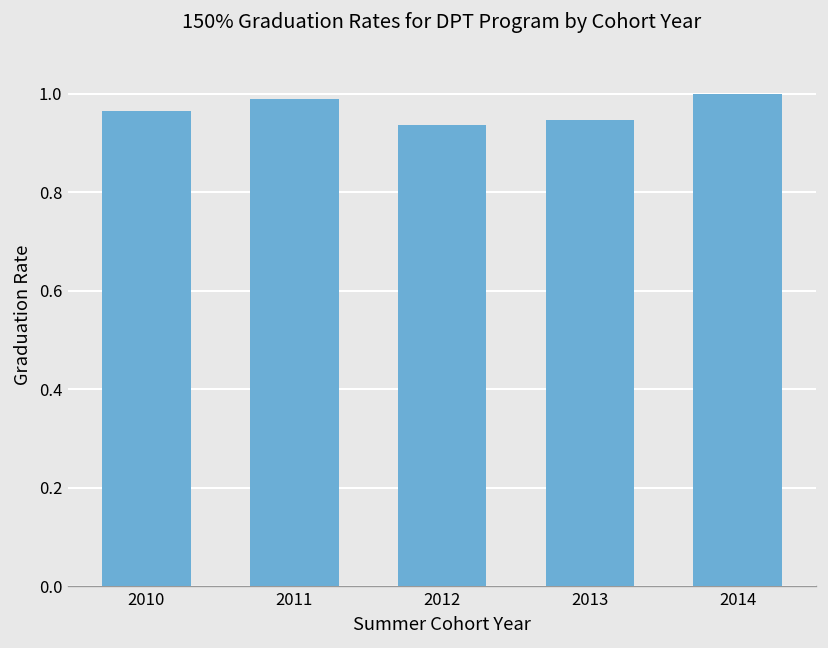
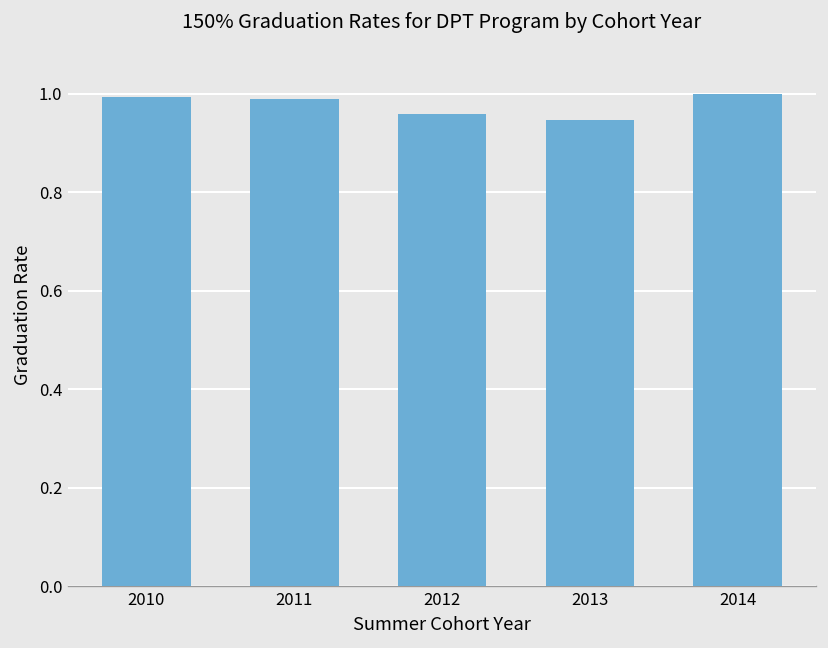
  {
-   "2010": 0.97,
+   "2010": 0.99,
    "2011": 0.99,
-   "2012": 0.94,
+   "2012": 0.96,
    "2013": 0.95,
    "2014": 1.00
  }
